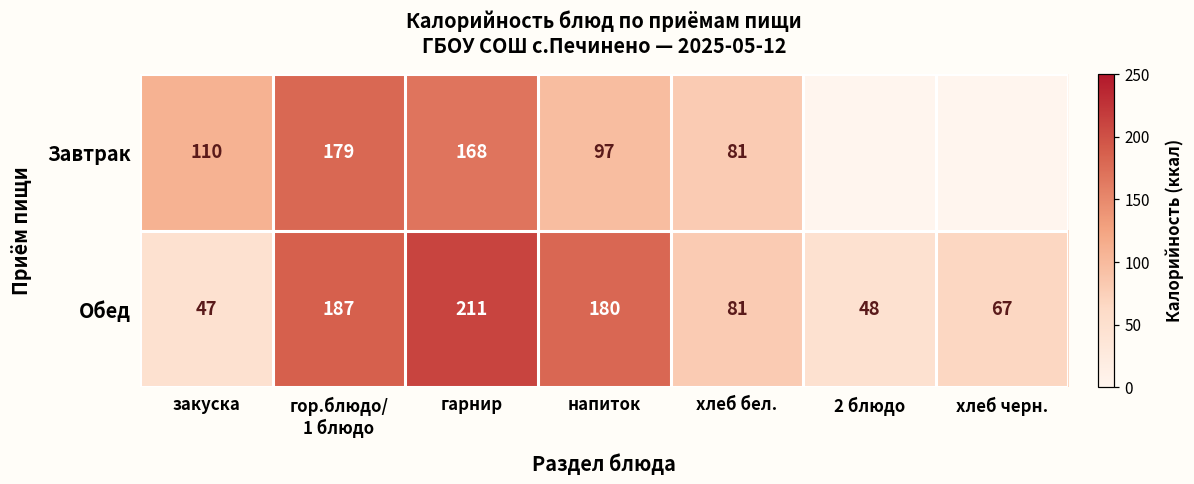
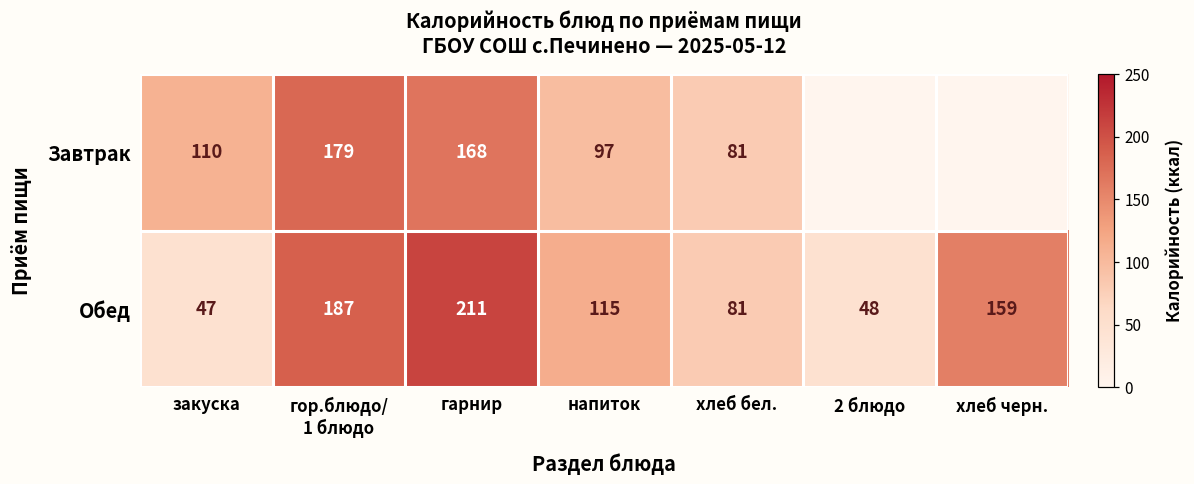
  {
    "Завтрак": {
      "закуска": 110,
      "гор.блюдо/ 1 блюдо": 179,
      "гарнир": 168,
      "напиток": 97,
      "хлеб бел.": 81
    },
    "Обед": {
      "закуска": 47,
      "гор.блюдо/ 1 блюдо": 187,
      "гарнир": 211,
-     "напиток": 180,
+     "напиток": 115,
      "хлеб бел.": 81,
      "2 блюдо": 48,
-     "хлеб черн.": 67
+     "хлеб черн.": 159
    }
  }
